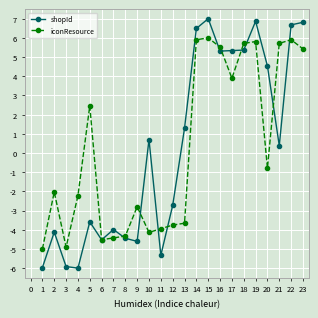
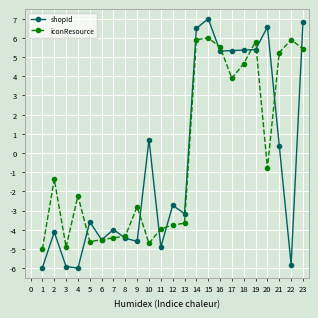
  {
    "shopId": {
      "1": -6.0,
      "2": -4.1,
      "3": -5.9,
      "4": -6.0,
      "5": -3.6,
      "7": -4.0,
      "9": -4.6,
      "10": 0.7,
-     "11": -5.3,
+     "11": -4.9,
      "12": -2.7,
-     "13": 1.3,
+     "13": -3.2,
      "14": 6.5,
      "15": 7.0,
      "16": 5.3,
      "17": 5.3,
      "18": 5.4,
-     "19": 6.9,
-     "20": 4.5,
+     "19": 5.4,
+     "20": 6.6,
      "21": 0.4,
-     "22": 6.7,
+     "22": -5.8,
      "23": 6.8
    },
    "iconResource": {
      "1": -5.0,
-     "2": -2.0,
+     "2": -1.4,
      "3": -4.9,
      "4": -2.2,
-     "5": 2.5,
+     "5": -4.6,
      "7": -4.4,
      "9": -2.8,
-     "10": -4.1,
+     "10": -4.7,
      "11": -3.9,
      "12": -3.8,
      "13": -3.7,
      "14": 5.9,
      "15": 6.0,
      "16": 5.5,
      "17": 3.9,
-     "18": 5.7,
+     "18": 4.7,
      "19": 5.8,
      "20": -0.8,
-     "21": 5.7,
+     "21": 5.2,
      "22": 5.9,
      "23": 5.4
    }
  }
